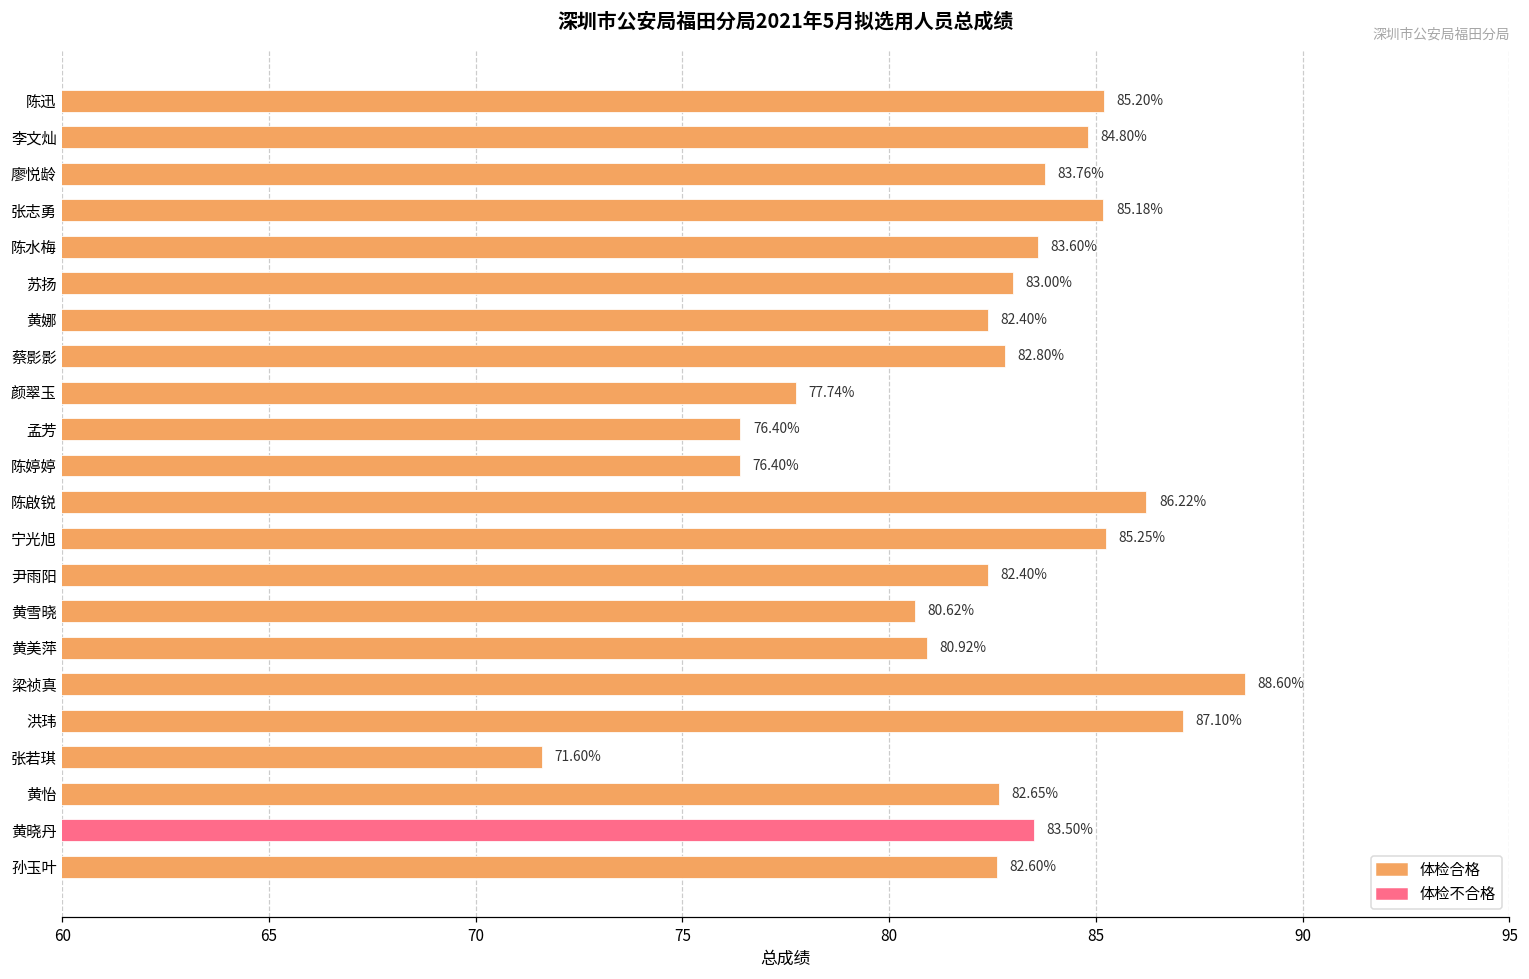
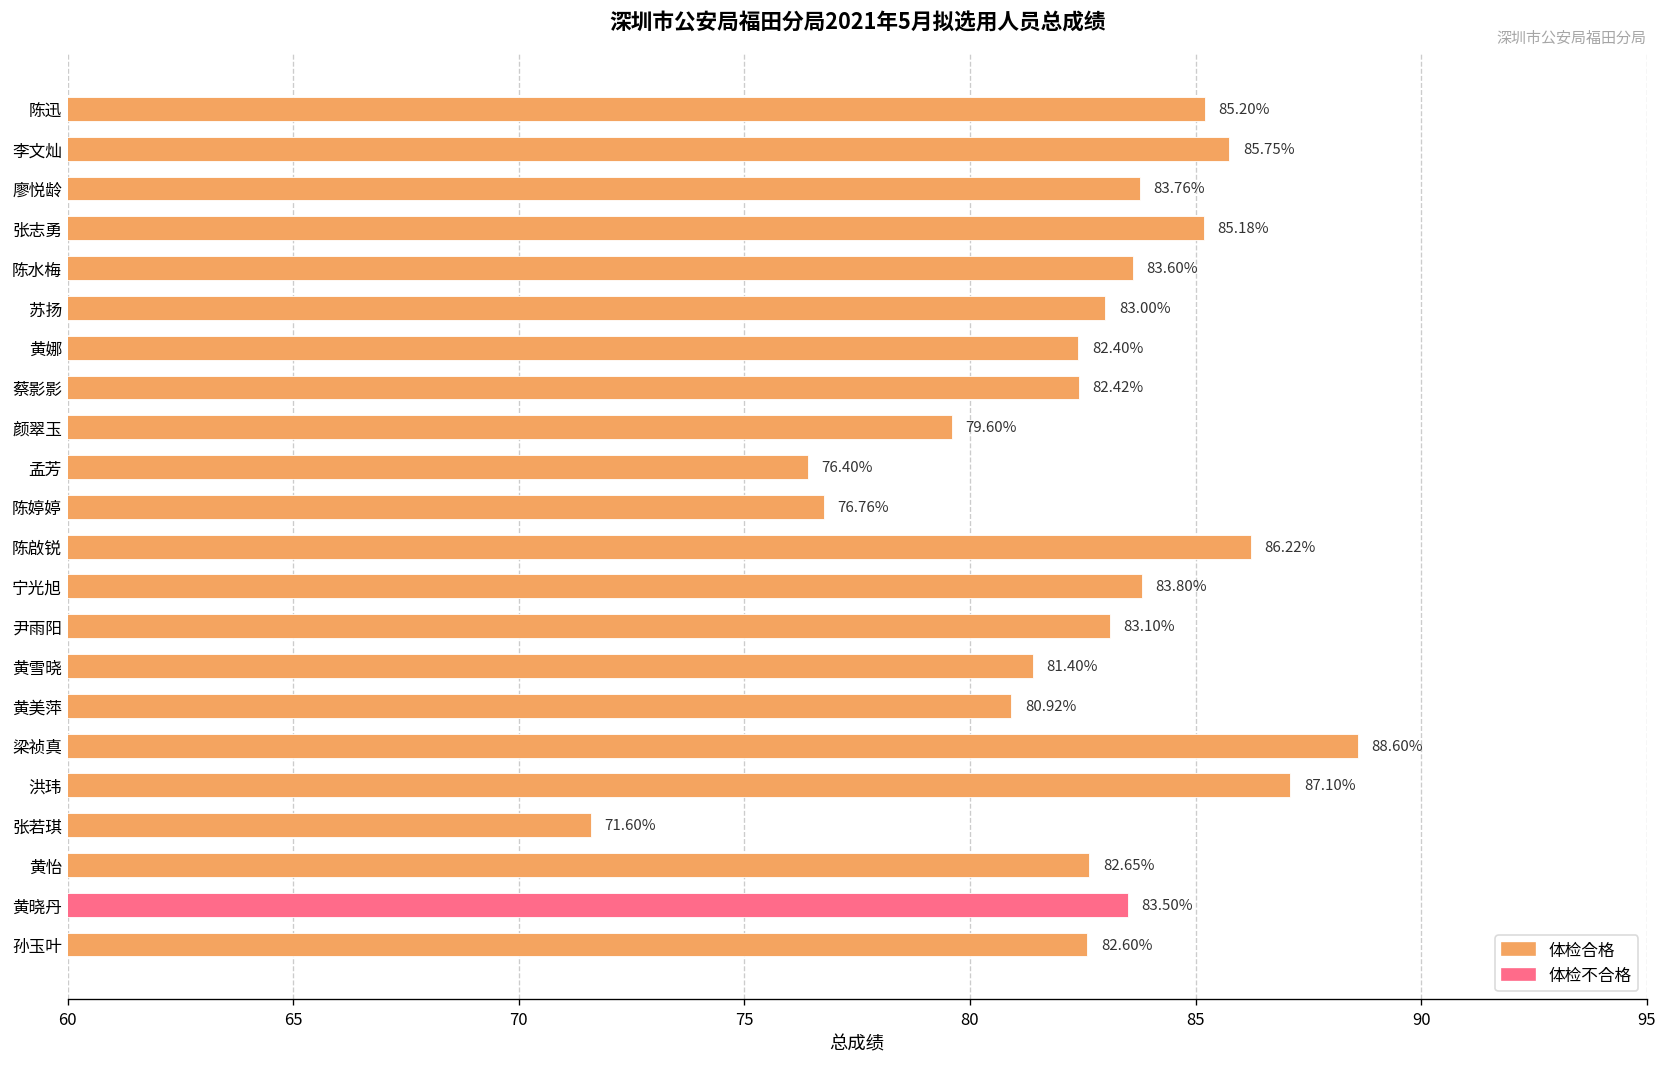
  {
    "陈迅": "85.20%",
-   "李文灿": "84.80%",
+   "李文灿": "85.75%",
    "廖悦龄": "83.76%",
    "张志勇": "85.18%",
    "陈水梅": "83.60%",
    "苏扬": "83.00%",
    "黄娜": "82.40%",
-   "蔡影影": "82.80%",
-   "颜翠玉": "77.74%",
+   "蔡影影": "82.42%",
+   "颜翠玉": "79.60%",
    "孟芳": "76.40%",
-   "陈婷婷": "76.40%",
+   "陈婷婷": "76.76%",
    "陈啟锐": "86.22%",
-   "宁光旭": "85.25%",
-   "尹雨阳": "82.40%",
-   "黄雪晓": "80.62%",
+   "宁光旭": "83.80%",
+   "尹雨阳": "83.10%",
+   "黄雪晓": "81.40%",
    "黄美萍": "80.92%",
    "梁祯真": "88.60%",
    "洪玮": "87.10%",
    "张若琪": "71.60%",
    "黄怡": "82.65%",
    "黄晓丹": "83.50%",
    "孙玉叶": "82.60%"
  }
